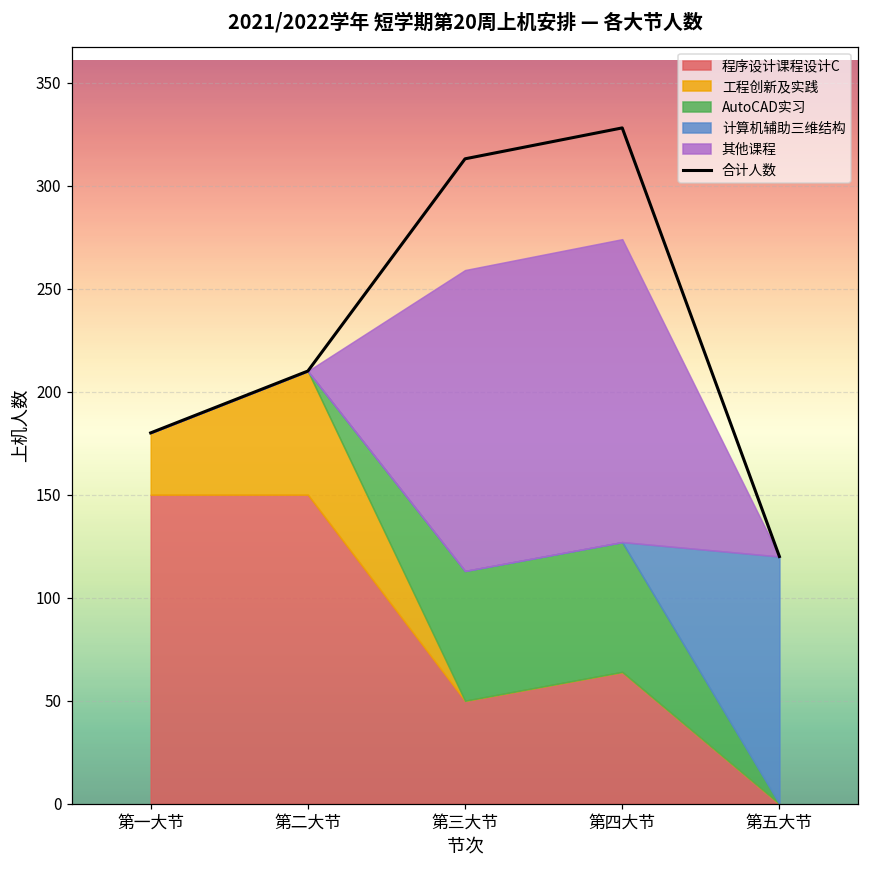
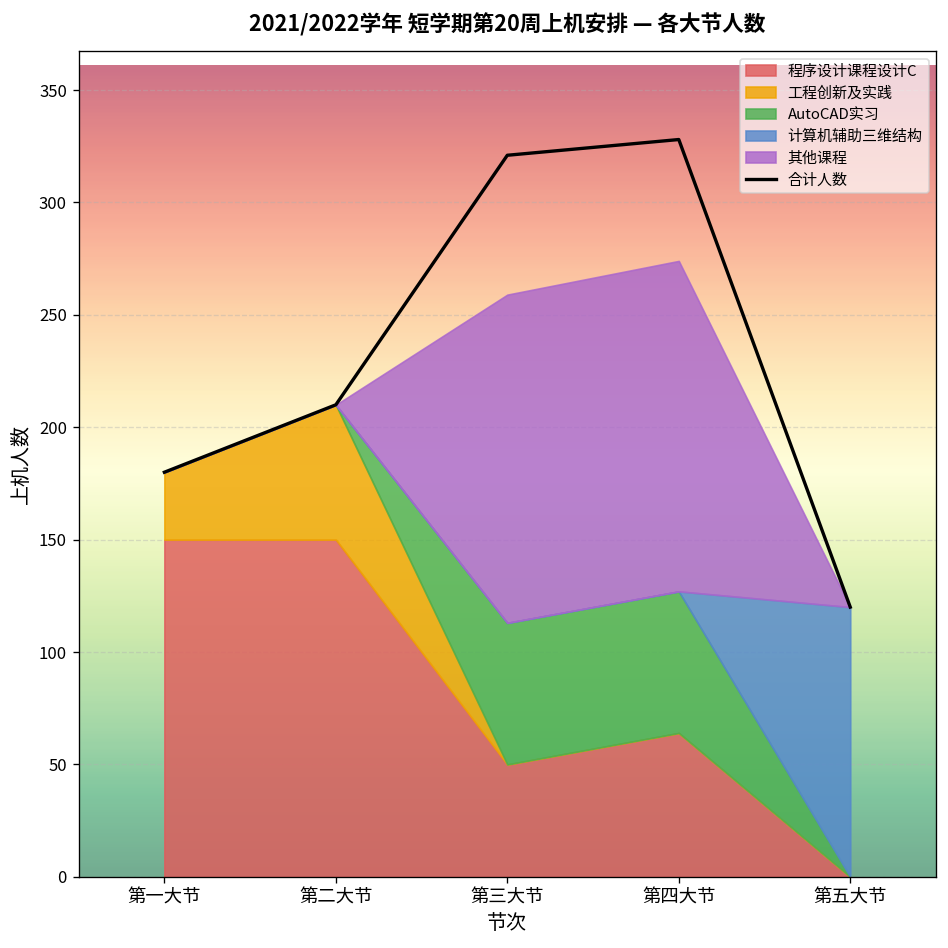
  {
    "程序设计课程设计C": {
      "第一大节": 150,
      "第二大节": 150
    },
    "合计人数": {
-     "第三大节": 313,
+     "第三大节": 321,
      "第四大节": 328
    },
    "其他课程": {
      "第三大节": 146,
      "第四大节": 147
    }
  }
